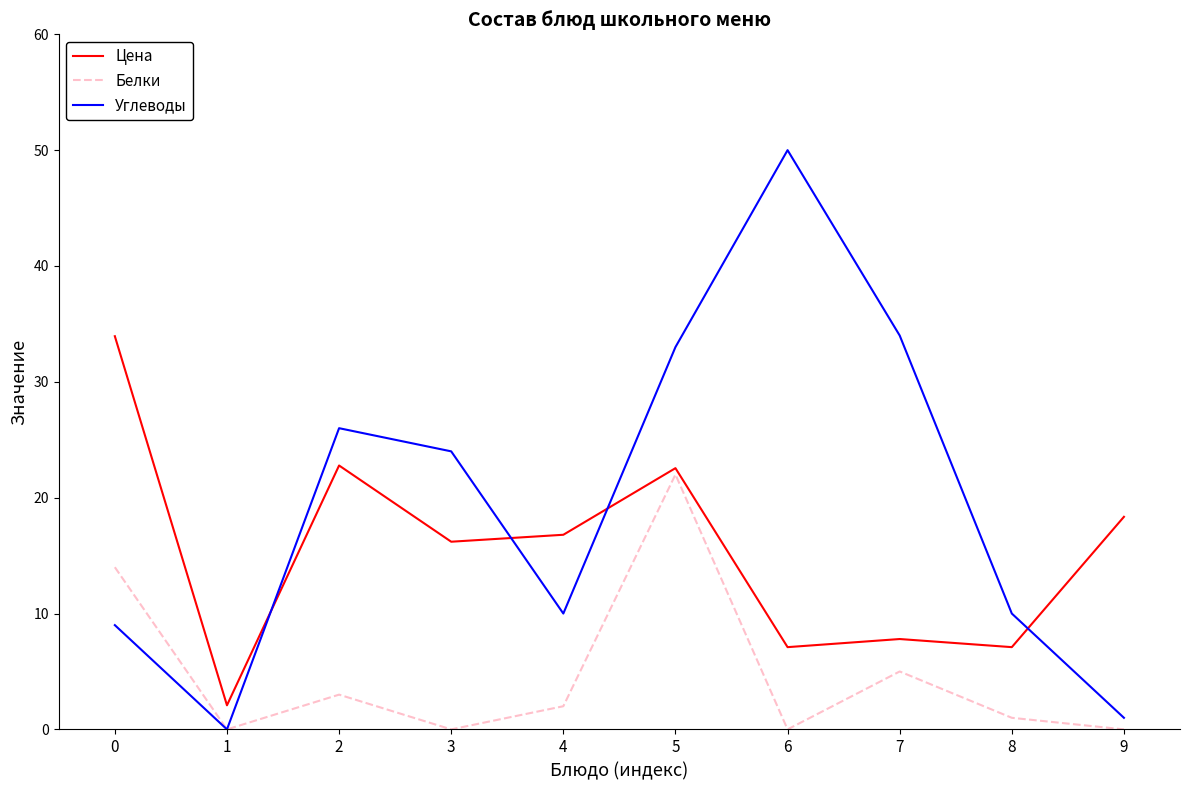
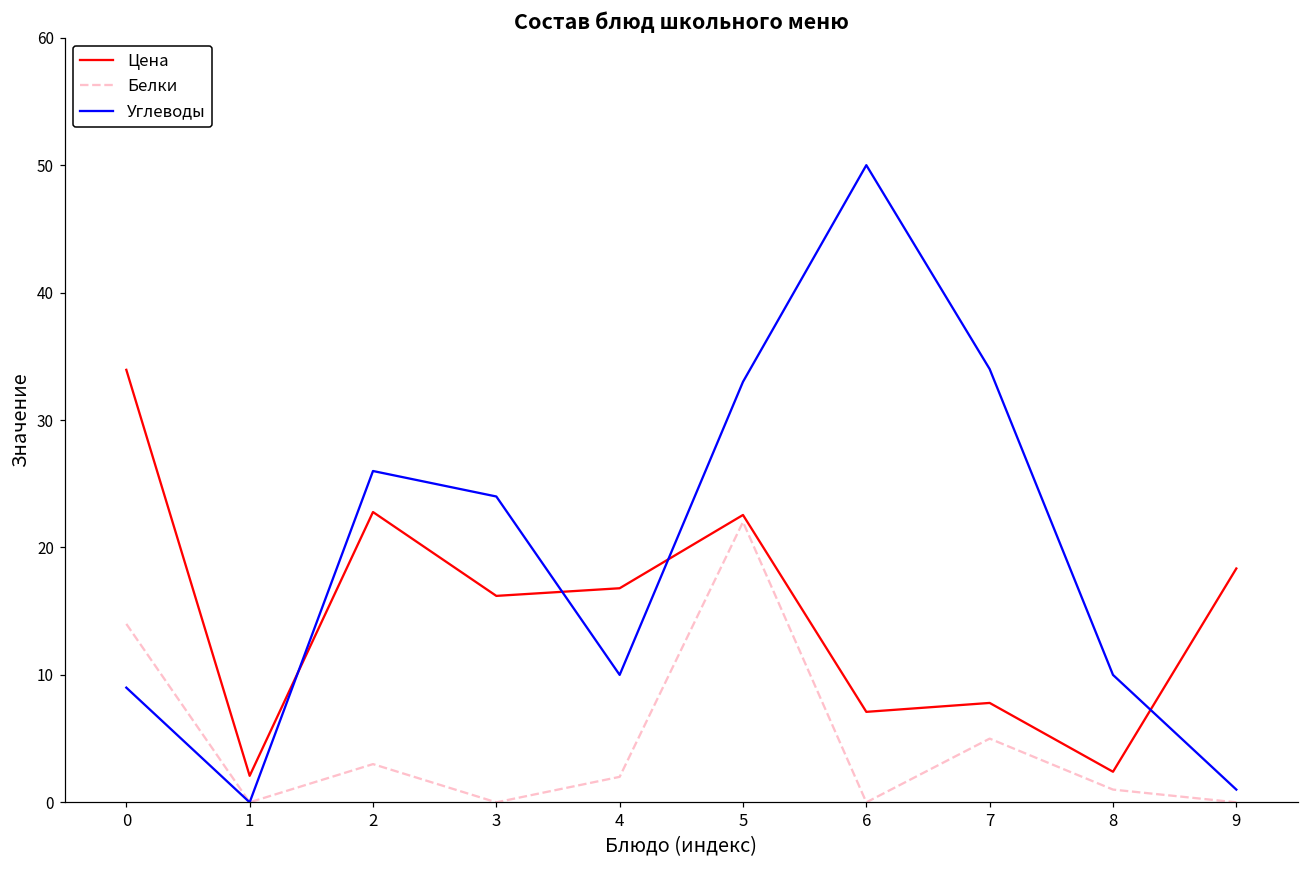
  {
    "Цена": {
      "0": 33.9,
      "1": 2.1,
      "2": 22.8,
      "3": 16.2,
      "4": 16.8,
      "5": 22.6,
      "6": 7.1,
      "7": 7.8,
-     "8": 7.1,
+     "8": 2.4,
      "9": 18.4
    },
    "Белки": {
      "0": 14.0,
      "2": 3.0,
      "3": 0.0,
      "4": 2.0,
      "5": 22.0,
      "6": 0.0,
      "7": 5.0,
      "8": 1.0,
      "9": 0.0
    },
    "Углеводы": {
      "0": 9.0,
      "2": 26.0,
      "3": 24.0,
      "4": 10.0,
      "5": 33.0,
      "6": 50.0,
      "7": 34.0,
      "8": 10.0,
      "9": 1.0
    }
  }
